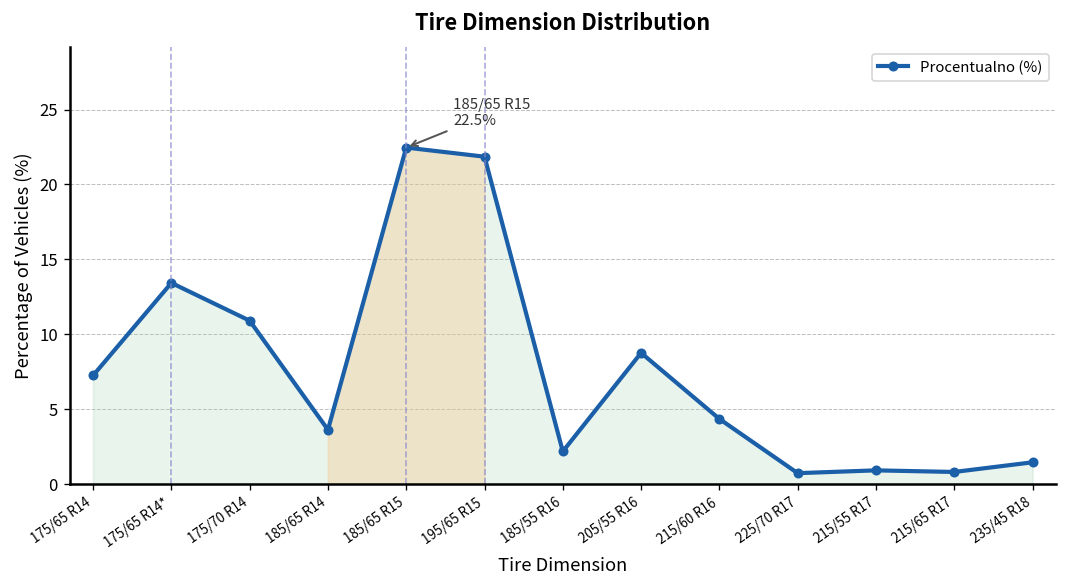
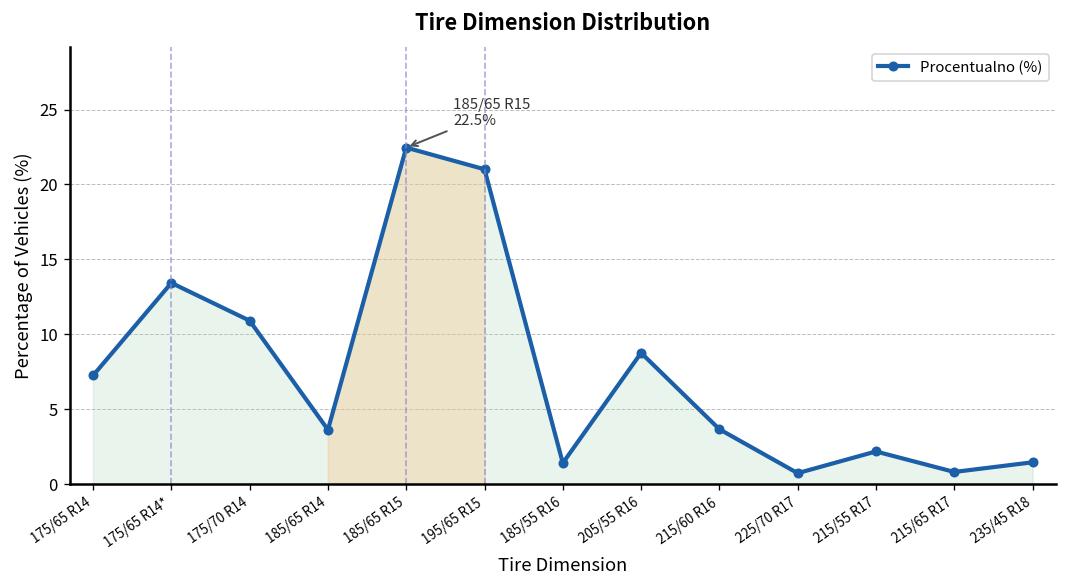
  {
    "Procentualno (%)": {
      "175/65 R14": 7.2,
      "175/65 R14*": 13.4,
      "175/70 R14": 10.9,
-     "195/65 R15": 21.9,
-     "185/55 R16": 2.2,
+     "195/65 R15": 21.0,
+     "185/55 R16": 1.4,
      "205/55 R16": 8.8,
-     "215/60 R16": 4.3,
+     "215/60 R16": 3.7,
      "225/70 R17": 0.7,
-     "215/55 R17": 0.9,
+     "215/55 R17": 2.2,
      "215/65 R17": 0.8,
      "235/45 R18": 1.4
    }
  }
